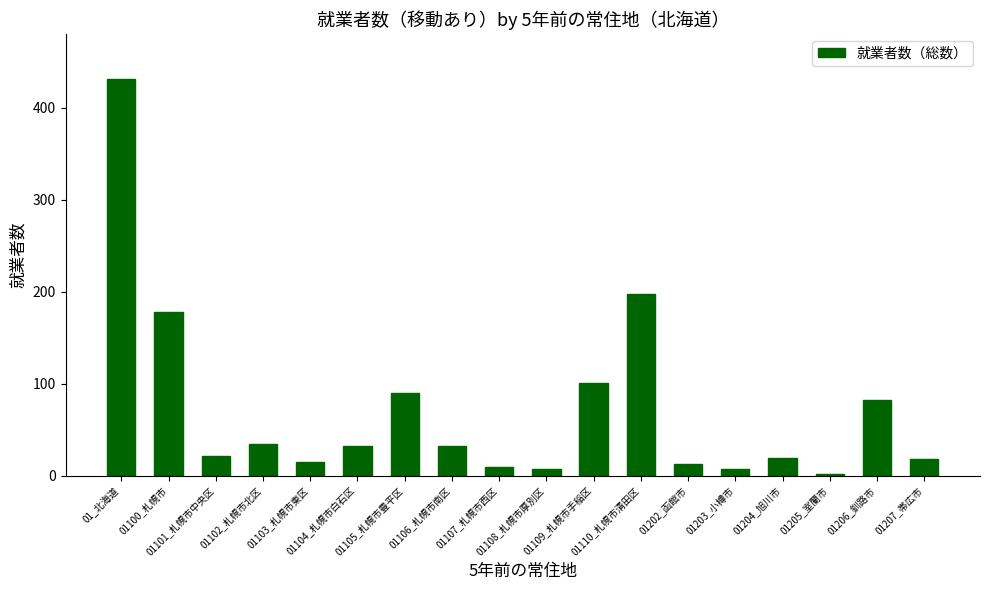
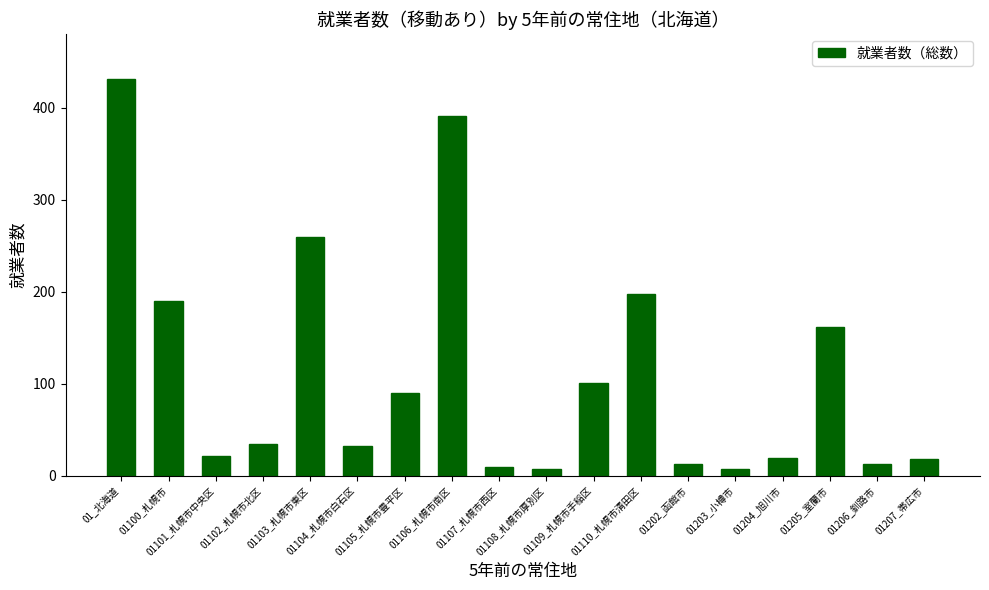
  {
    "01_北海道": 430,
-   "01100_札幌市": 180,
+   "01100_札幌市": 190,
    "01101_札幌市中央区": 20,
    "01102_札幌市北区": 40,
-   "01103_札幌市東区": 20,
+   "01103_札幌市東区": 260,
    "01104_札幌市白石区": 30,
    "01105_札幌市豊平区": 90,
-   "01106_札幌市南区": 30,
+   "01106_札幌市南区": 390,
    "01107_札幌市西区": 10,
    "01108_札幌市厚別区": 10,
    "01109_札幌市手稲区": 100,
    "01110_札幌市清田区": 200,
    "01202_函館市": 10,
    "01203_小樽市": 10,
    "01204_旭川市": 20,
-   "01205_室蘭市": 0,
-   "01206_釧路市": 80,
+   "01205_室蘭市": 160,
+   "01206_釧路市": 10,
    "01207_帯広市": 20
  }
